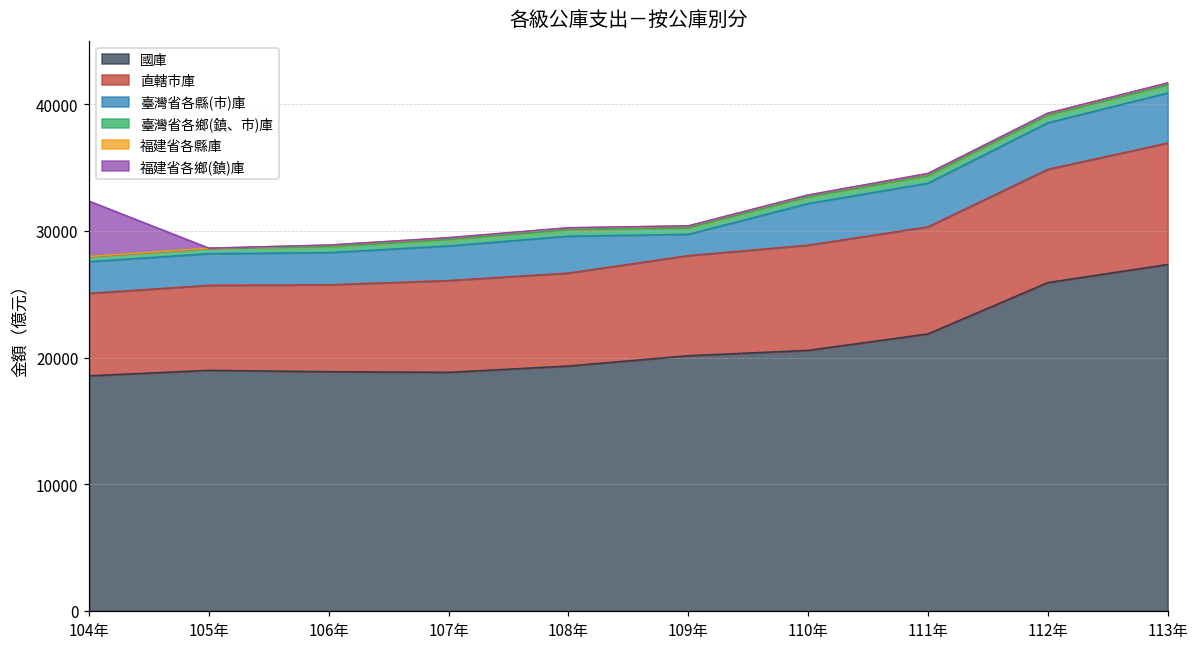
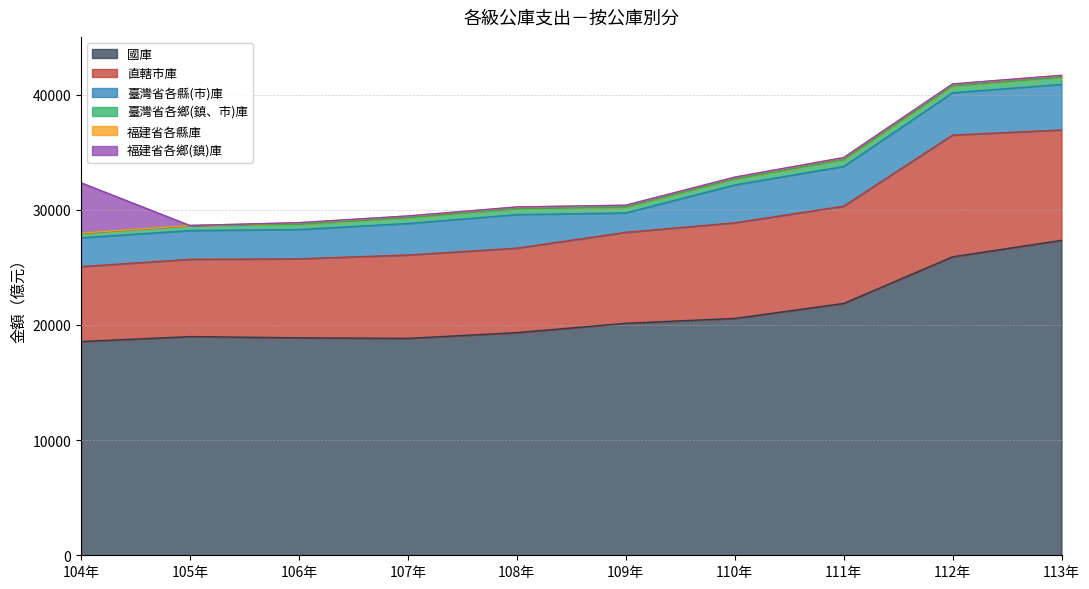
  {
    "國庫": {
      "104年": 18600,
      "105年": 19000,
      "106年": 18900,
      "107年": 18800,
      "108年": 19300,
      "109年": 20100,
      "110年": 20600,
      "111年": 21900,
      "112年": 25900,
      "113年": 27300
    },
    "直轄市庫": {
      "104年": 6500,
      "105年": 6700,
      "106年": 6900,
      "107年": 7200,
      "108年": 7300,
      "109年": 7900,
      "110年": 8300,
      "111年": 8400,
-     "112年": 8900,
+     "112年": 10600,
      "113年": 9600
    },
    "臺灣省各縣(市)庫": {
      "104年": 2500,
      "105年": 2500,
      "106年": 2500,
      "107年": 2700,
      "108年": 2900,
      "109年": 1700,
      "110年": 3300,
      "111年": 3400,
      "112年": 3700,
      "113年": 4000
    },
    "福建省各鄉(鎮)庫": {
      "104年": 4400
    }
  }
